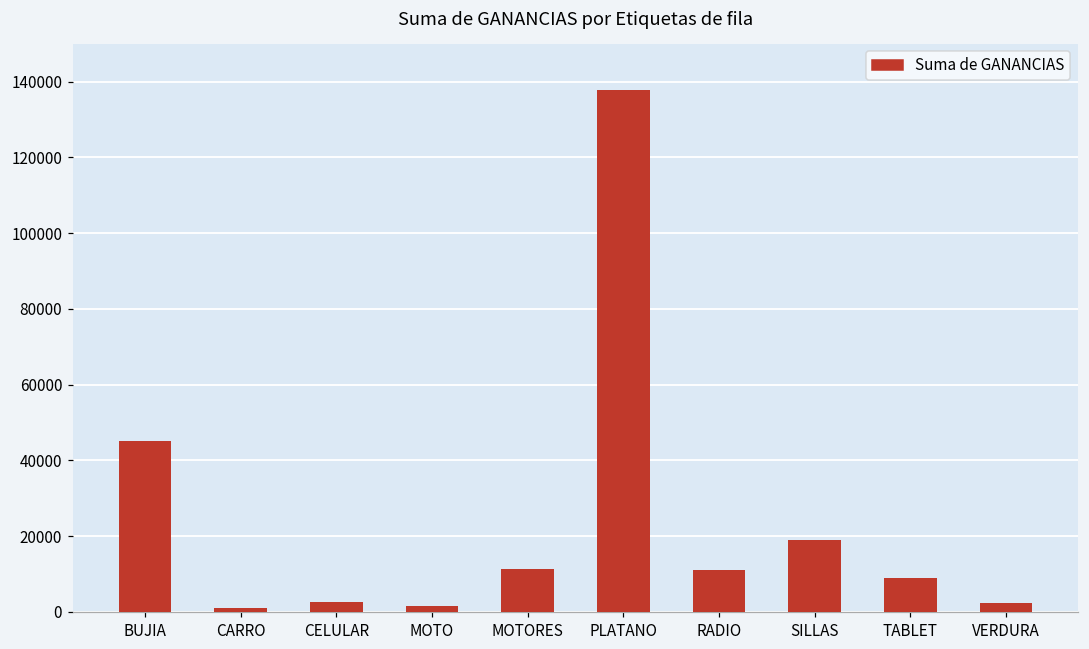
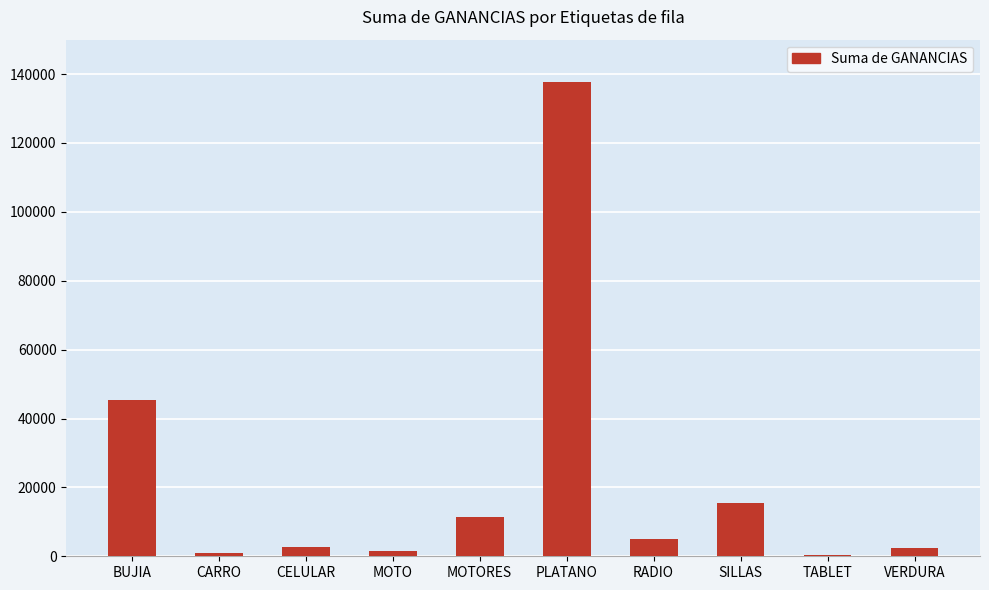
  {
    "BUJIA": 45000,
    "CARRO": 1000,
    "CELULAR": 3000,
    "MOTO": 1000,
    "MOTORES": 11000,
    "PLATANO": 138000,
-   "RADIO": 11000,
-   "SILLAS": 19000,
-   "TABLET": 9000,
+   "RADIO": 5000,
+   "SILLAS": 15000,
+   "TABLET": 0,
    "VERDURA": 2000
  }
